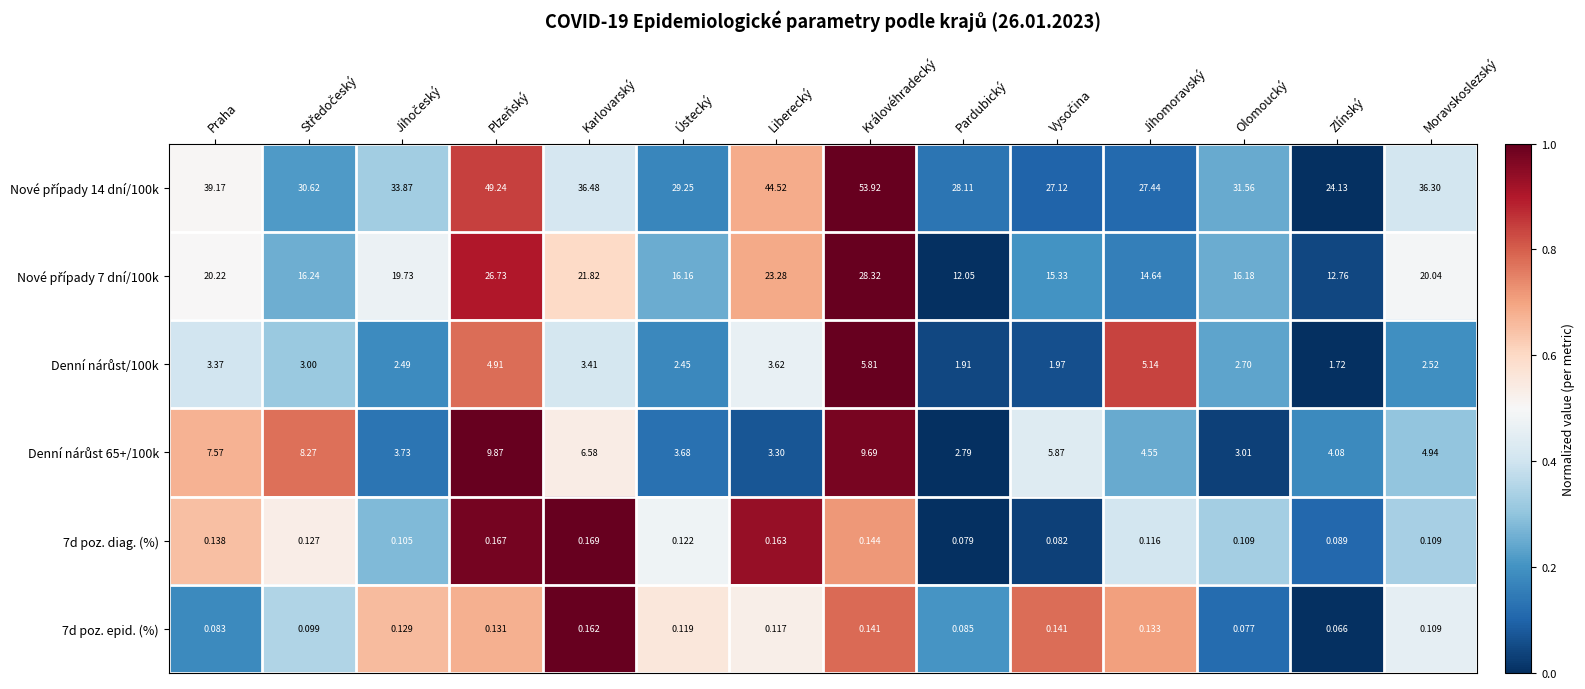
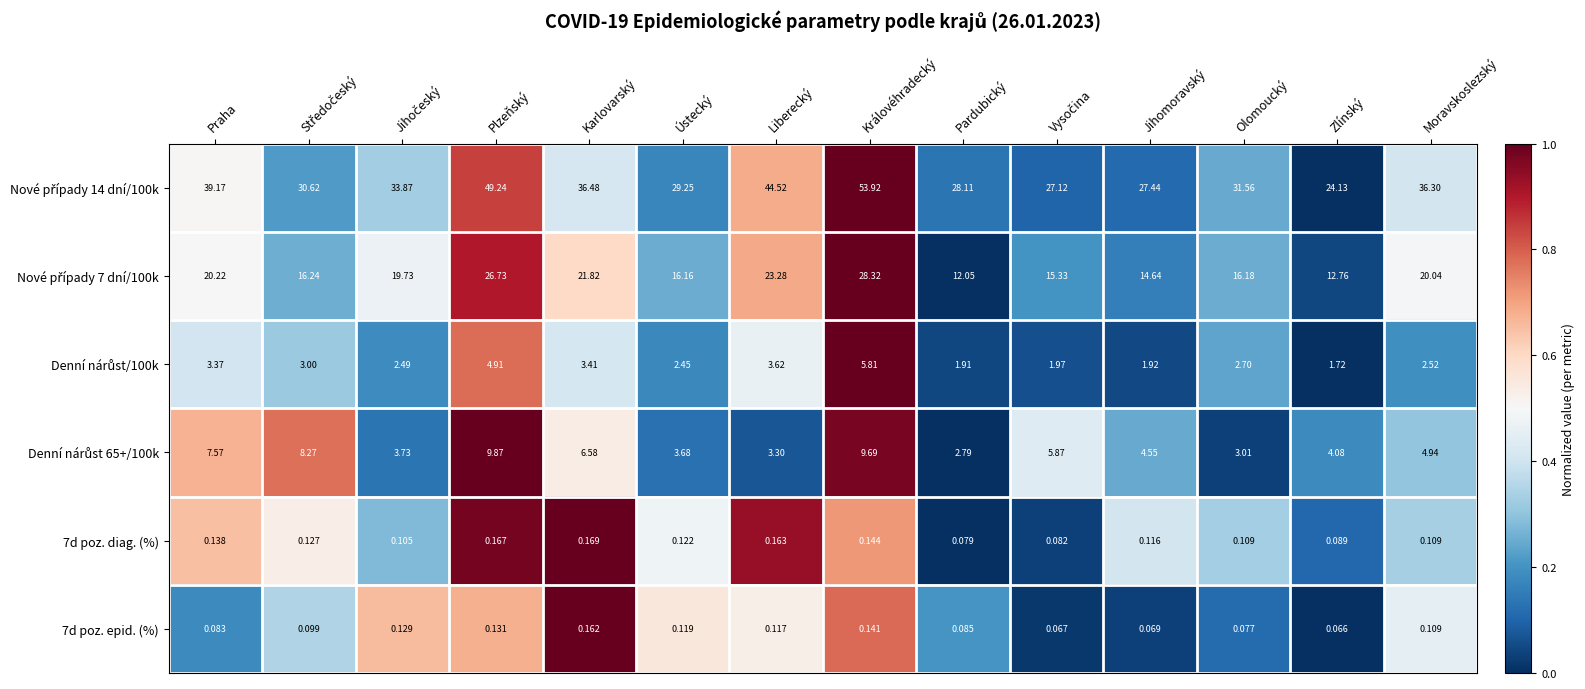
  {
    "Nové případy 14 dní/100k": {
      "Praha": 39.17,
      "Středočeský": 30.62,
      "Jihočeský": 33.87,
      "Plzeňský": 49.24,
      "Karlovarský": 36.48,
      "Ústecký": 29.25,
      "Liberecký": 44.52,
      "Královéhradecký": 53.92,
      "Pardubický": 28.11,
      "Vysočina": 27.12,
      "Jihomoravský": 27.44,
      "Olomoucký": 31.56,
      "Zlínský": 24.13,
      "Moravskoslezský": 36.30
    },
    "Nové případy 7 dní/100k": {
      "Praha": 20.22,
      "Středočeský": 16.24,
      "Jihočeský": 19.73,
      "Plzeňský": 26.73,
      "Karlovarský": 21.82,
      "Ústecký": 16.16,
      "Liberecký": 23.28,
      "Královéhradecký": 28.32,
      "Pardubický": 12.05,
      "Vysočina": 15.33,
      "Jihomoravský": 14.64,
      "Olomoucký": 16.18,
      "Zlínský": 12.76,
      "Moravskoslezský": 20.04
    },
    "Denní nárůst/100k": {
      "Praha": 3.37,
      "Středočeský": 3.00,
      "Jihočeský": 2.49,
      "Plzeňský": 4.91,
      "Karlovarský": 3.41,
      "Ústecký": 2.45,
      "Liberecký": 3.62,
      "Královéhradecký": 5.81,
      "Pardubický": 1.91,
      "Vysočina": 1.97,
-     "Jihomoravský": 5.14,
+     "Jihomoravský": 1.92,
      "Olomoucký": 2.70,
      "Zlínský": 1.72,
      "Moravskoslezský": 2.52
    },
    "Denní nárůst 65+/100k": {
      "Praha": 7.57,
      "Středočeský": 8.27,
      "Jihočeský": 3.73,
      "Plzeňský": 9.87,
      "Karlovarský": 6.58,
      "Ústecký": 3.68,
      "Liberecký": 3.30,
      "Královéhradecký": 9.69,
      "Pardubický": 2.79,
      "Vysočina": 5.87,
      "Jihomoravský": 4.55,
      "Olomoucký": 3.01,
      "Zlínský": 4.08,
      "Moravskoslezský": 4.94
    },
    "7d poz. diag. (%)": {
      "Praha": 0.138,
      "Středočeský": 0.127,
      "Jihočeský": 0.105,
      "Plzeňský": 0.167,
      "Karlovarský": 0.169,
      "Ústecký": 0.122,
      "Liberecký": 0.163,
      "Královéhradecký": 0.144,
      "Pardubický": 0.079,
      "Vysočina": 0.082,
      "Jihomoravský": 0.116,
      "Olomoucký": 0.109,
      "Zlínský": 0.089,
      "Moravskoslezský": 0.109
    },
    "7d poz. epid. (%)": {
      "Praha": 0.083,
      "Středočeský": 0.099,
      "Jihočeský": 0.129,
      "Plzeňský": 0.131,
      "Karlovarský": 0.162,
      "Ústecký": 0.119,
      "Liberecký": 0.117,
      "Královéhradecký": 0.141,
      "Pardubický": 0.085,
-     "Vysočina": 0.141,
-     "Jihomoravský": 0.133,
+     "Vysočina": 0.067,
+     "Jihomoravský": 0.069,
      "Olomoucký": 0.077,
      "Zlínský": 0.066,
      "Moravskoslezský": 0.109
    }
  }
